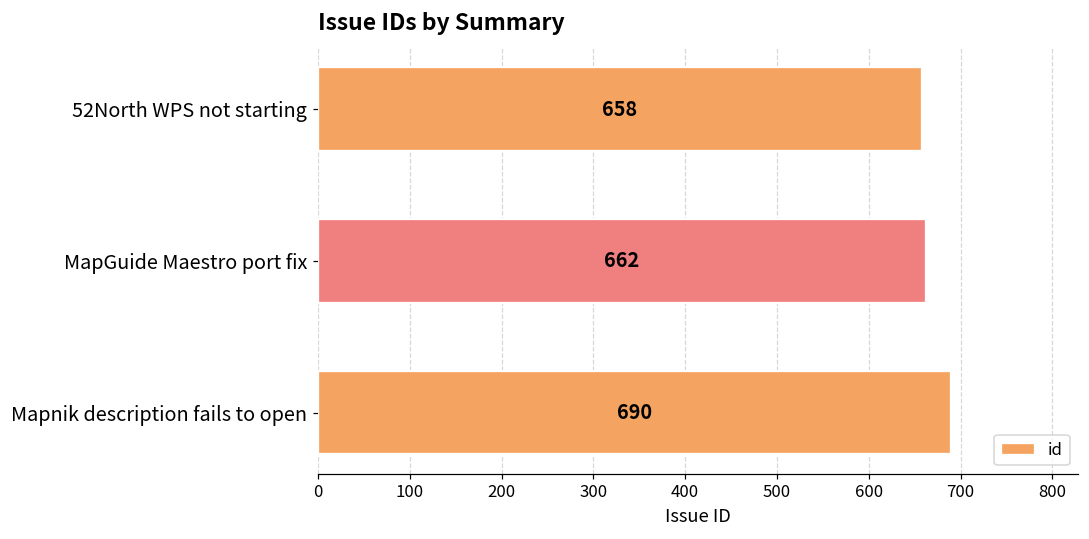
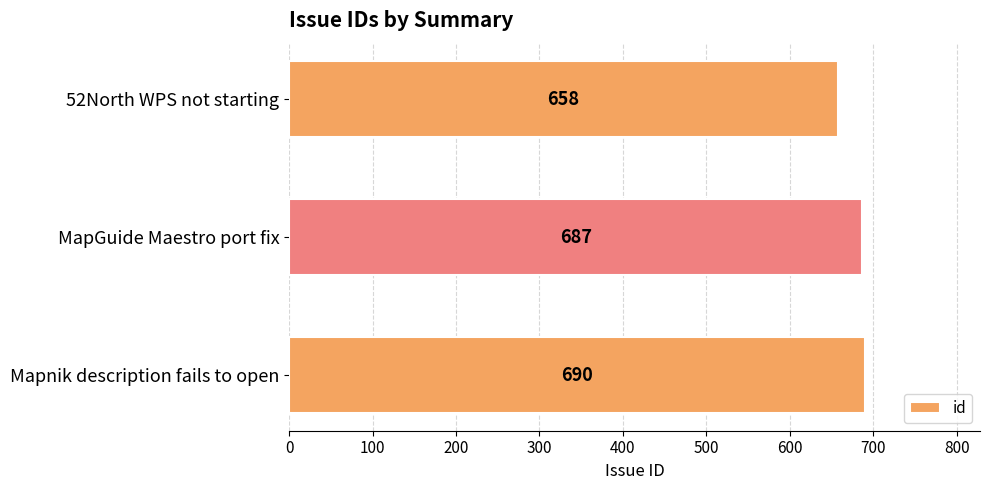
  {
    "52North WPS not starting": 658,
-   "MapGuide Maestro port fix": 662,
+   "MapGuide Maestro port fix": 687,
    "Mapnik description fails to open": 690
  }
